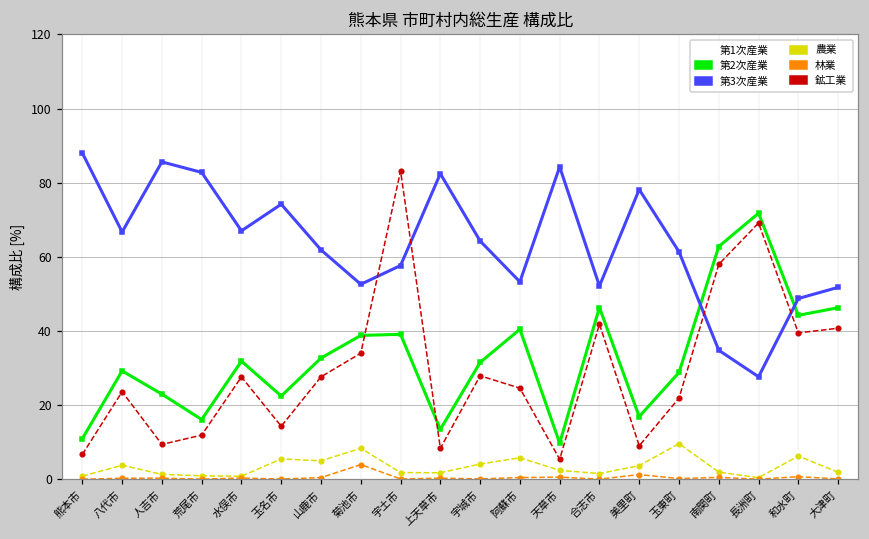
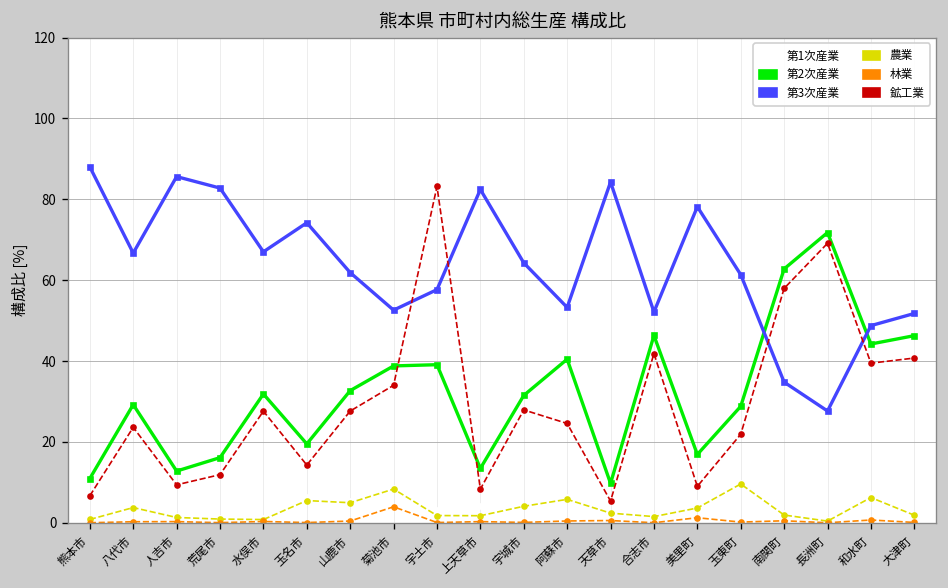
  {
    "第1次産業": {
      "玉名市": 6,
      "宇土市": 3,
      "上天草市": 4,
      "美里町": 5,
      "和水町": 7
    },
    "第2次産業": {
      "熊本市": 11,
      "八代市": 29,
-     "人吉市": 23,
+     "人吉市": 13,
      "荒尾市": 16,
      "水俣市": 32,
-     "玉名市": 22,
+     "玉名市": 20,
      "山鹿市": 33,
      "菊池市": 39,
      "宇土市": 39,
      "上天草市": 13,
      "宇城市": 31,
      "阿蘇市": 40,
      "天草市": 10,
      "合志市": 46,
      "美里町": 17,
      "玉東町": 29,
      "南関町": 63,
      "長洲町": 72,
      "和水町": 44,
      "大津町": 46
    },
    "第3次産業": {
      "熊本市": 88,
      "八代市": 67,
      "人吉市": 86,
      "荒尾市": 83,
      "水俣市": 67,
      "玉名市": 74,
      "山鹿市": 62,
      "菊池市": 53,
      "宇土市": 58,
      "上天草市": 82,
      "宇城市": 64,
      "阿蘇市": 53,
      "天草市": 84,
      "合志市": 52,
      "美里町": 78,
      "玉東町": 61,
      "南関町": 35,
      "長洲町": 28,
      "和水町": 49,
      "大津町": 52
    },
    "農業": {
      "玉名市": 5,
      "宇土市": 2,
      "上天草市": 2,
      "天草市": 2,
      "美里町": 4,
      "和水町": 6
    },
    "林業": {
      "熊本市": 0,
      "八代市": 0,
      "人吉市": 0,
      "荒尾市": 0,
      "玉名市": 0,
      "山鹿市": 0,
      "菊池市": 4,
      "宇土市": 0,
      "上天草市": 0,
      "宇城市": 0,
      "阿蘇市": 0,
      "天草市": 1,
      "合志市": 0,
      "美里町": 1,
      "玉東町": 0,
      "南関町": 0,
      "和水町": 1,
      "大津町": 0
    },
    "鉱工業": {
      "熊本市": 7,
      "八代市": 24,
      "人吉市": 9,
      "荒尾市": 12,
      "水俣市": 28,
      "玉名市": 14,
      "山鹿市": 28,
      "菊池市": 34,
      "宇土市": 83,
      "上天草市": 8,
      "宇城市": 28,
      "阿蘇市": 25,
      "合志市": 42,
      "美里町": 9,
      "玉東町": 22,
      "南関町": 58,
      "長洲町": 69,
      "和水町": 39,
      "大津町": 41
    }
  }
